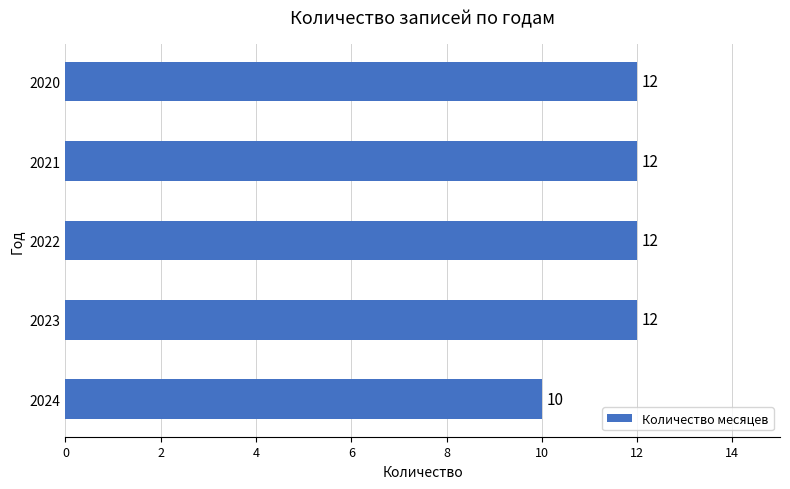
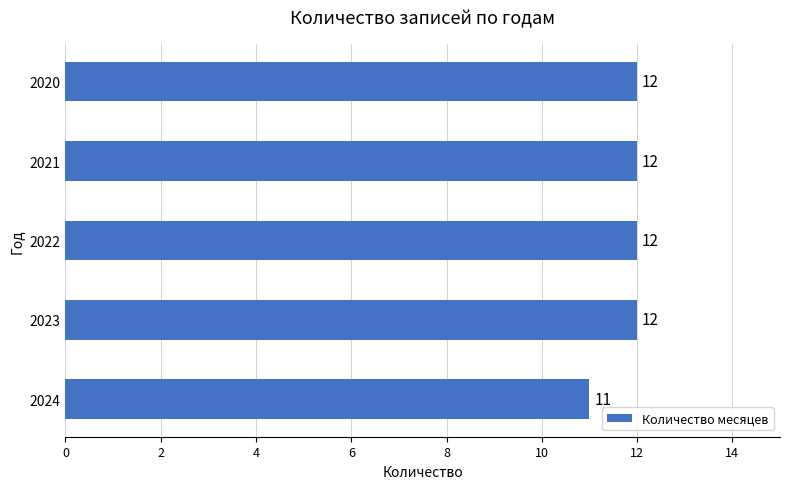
  {
    "2020": 12,
    "2021": 12,
    "2022": 12,
    "2023": 12,
-   "2024": 10
+   "2024": 11
  }
